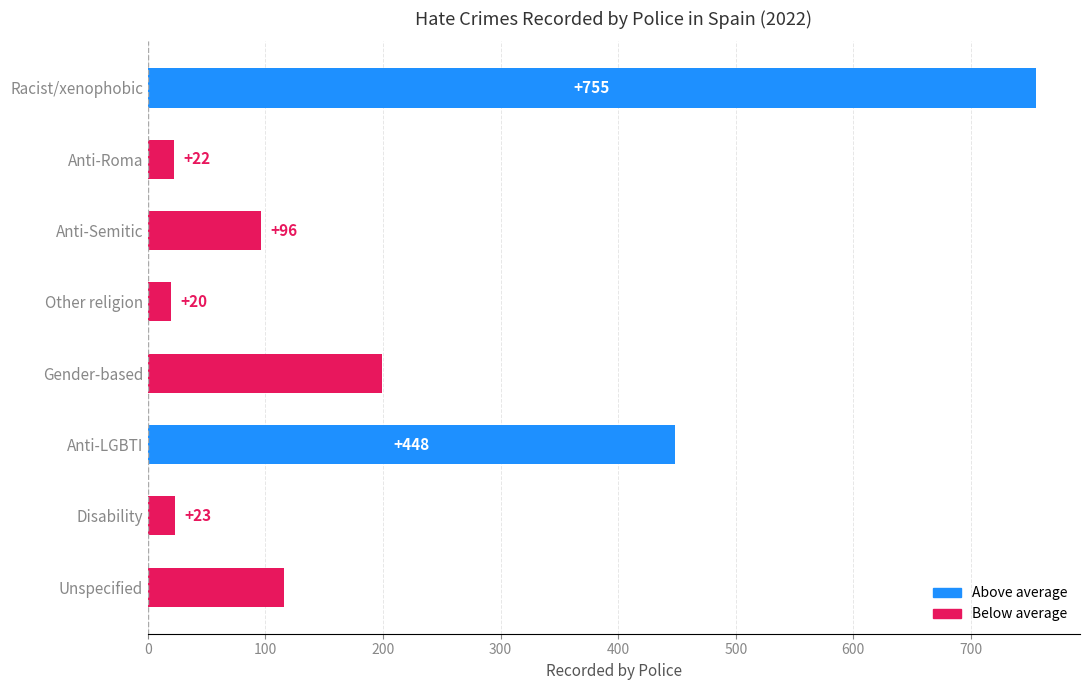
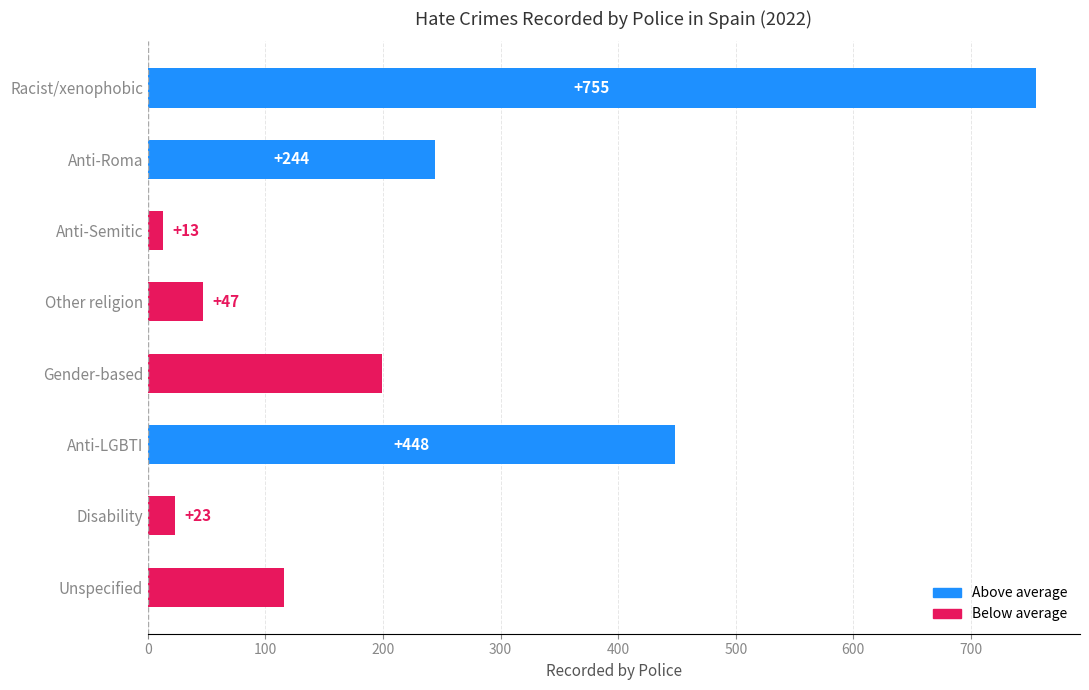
  {
    "Racist/xenophobic": "+755",
-   "Anti-Roma": "+22",
-   "Anti-Semitic": "+96",
-   "Other religion": "+20",
+   "Anti-Roma": "+244",
+   "Anti-Semitic": "+13",
+   "Other religion": "+47",
    "Anti-LGBTI": "+448",
    "Disability": "+23"
  }
